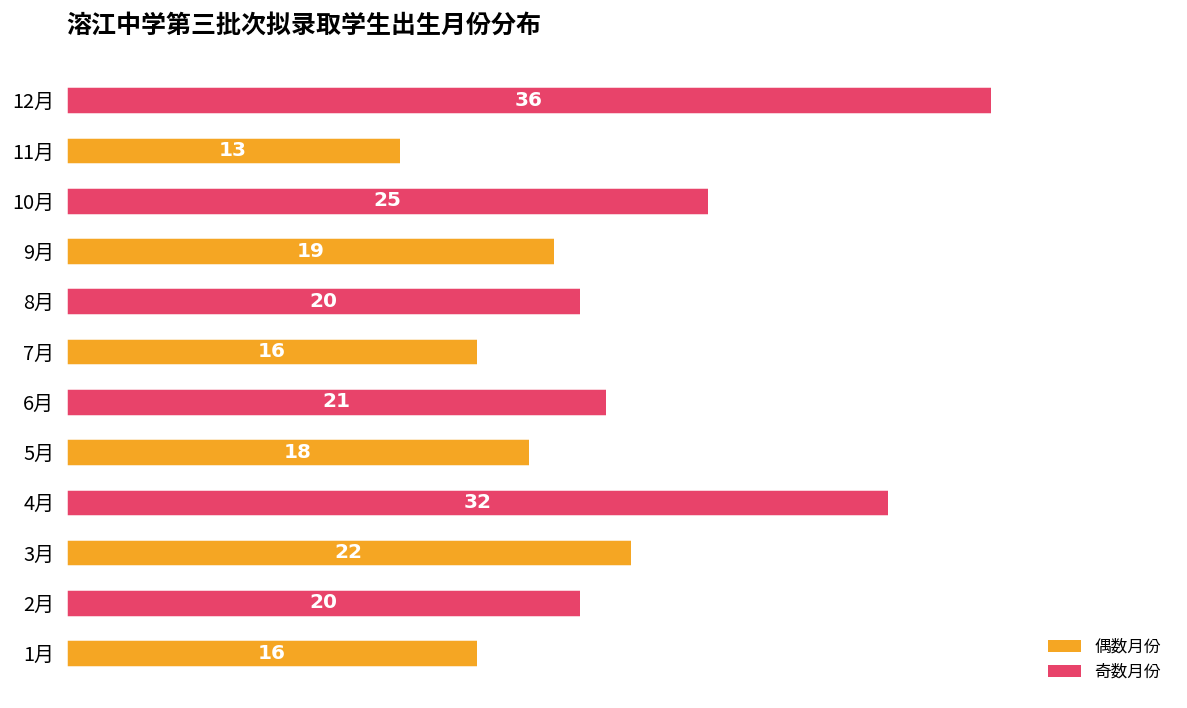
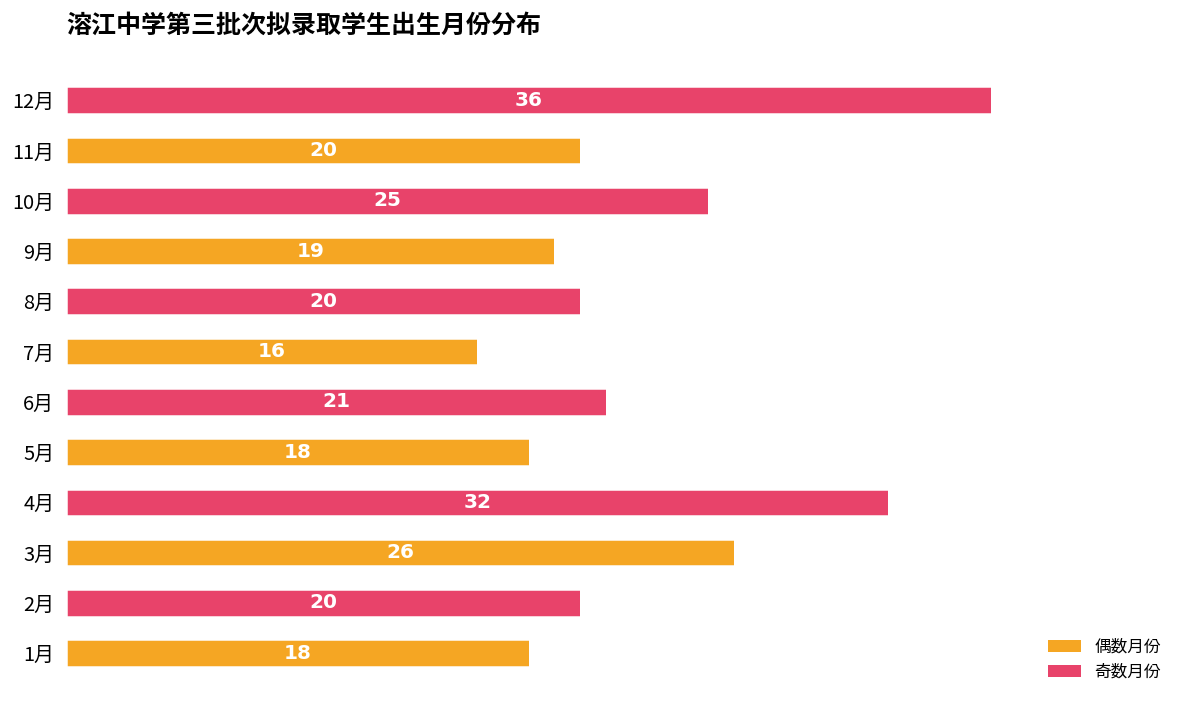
  {
    "12月": 36,
-   "11月": 13,
+   "11月": 20,
    "10月": 25,
    "9月": 19,
    "8月": 20,
    "7月": 16,
    "6月": 21,
    "5月": 18,
    "4月": 32,
-   "3月": 22,
+   "3月": 26,
    "2月": 20,
-   "1月": 16
+   "1月": 18
  }
